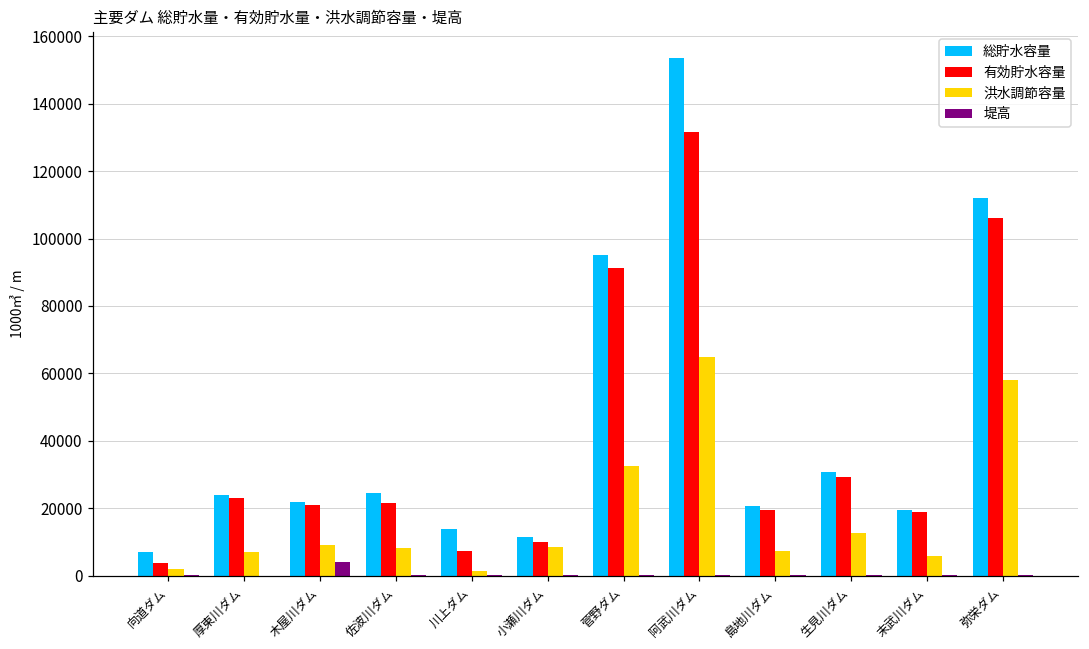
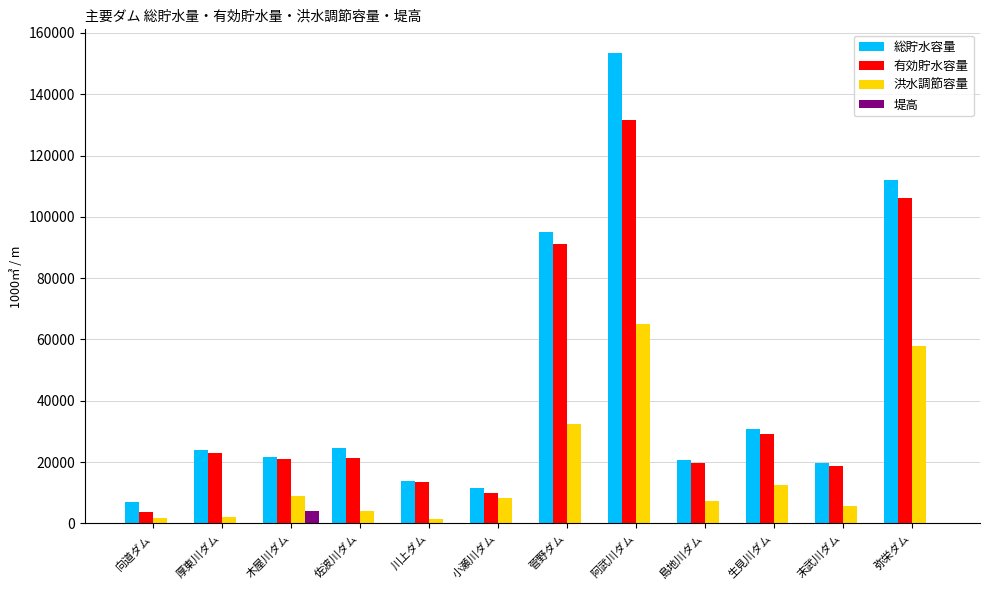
  {
    "総貯水容量": {
      "向道ダム": 7000,
      "厚東川ダム": 24000,
      "木屋川ダム": 22000,
      "佐波川ダム": 25000,
      "川上ダム": 14000,
      "小瀬川ダム": 11000,
      "菅野ダム": 95000,
      "阿武川ダム": 154000,
      "島地川ダム": 21000,
      "生見川ダム": 31000,
      "末武川ダム": 20000,
      "弥栄ダム": 112000
    },
    "有効貯水容量": {
      "向道ダム": 4000,
      "厚東川ダム": 23000,
      "木屋川ダム": 21000,
      "佐波川ダム": 21000,
-     "川上ダム": 7000,
+     "川上ダム": 14000,
      "小瀬川ダム": 10000,
      "菅野ダム": 91000,
      "阿武川ダム": 132000,
      "島地川ダム": 20000,
      "生見川ダム": 29000,
      "末武川ダム": 19000,
      "弥栄ダム": 106000
    },
    "洪水調節容量": {
      "向道ダム": 2000,
-     "厚東川ダム": 7000,
+     "厚東川ダム": 2000,
      "木屋川ダム": 9000,
-     "佐波川ダム": 8000,
+     "佐波川ダム": 4000,
      "川上ダム": 2000,
      "小瀬川ダム": 8000,
      "菅野ダム": 32000,
      "阿武川ダム": 65000,
      "島地川ダム": 7000,
      "生見川ダム": 13000,
      "末武川ダム": 6000,
      "弥栄ダム": 58000
    },
    "堤高": {
      "木屋川ダム": 4000
    }
  }
